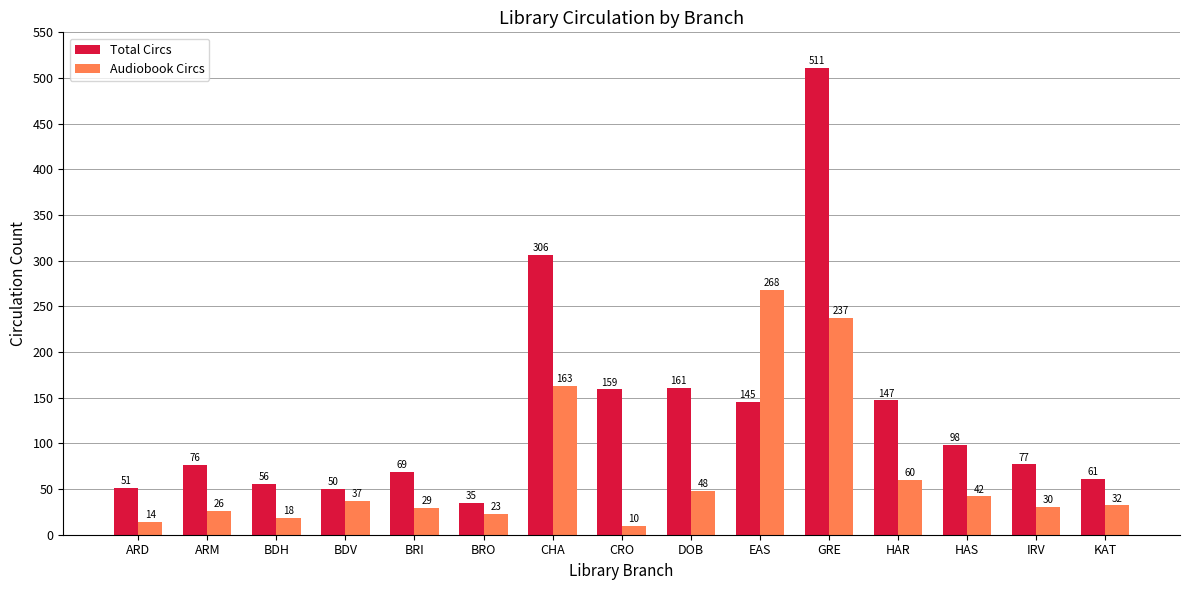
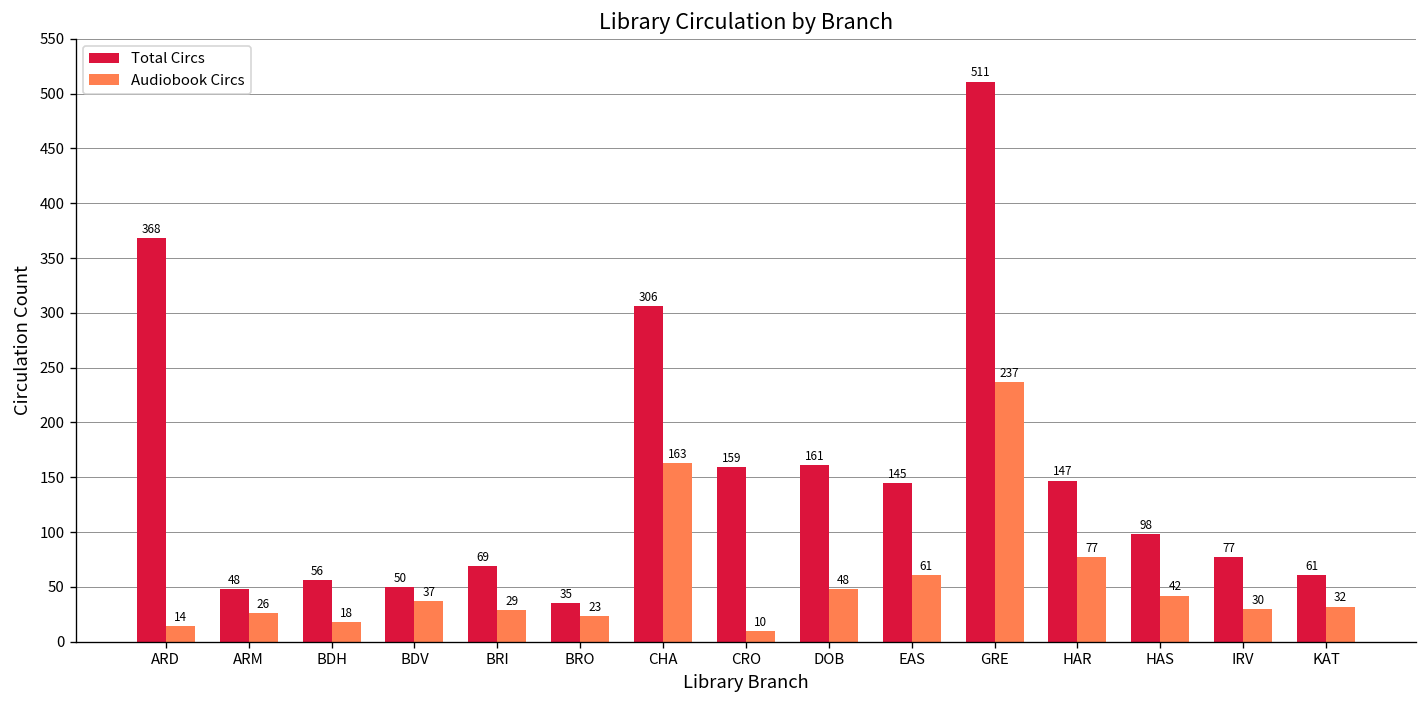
  {
    "Total Circs": {
-     "ARD": 51,
-     "ARM": 76,
+     "ARD": 368,
+     "ARM": 48,
      "BDH": 56,
      "BDV": 50,
      "BRI": 69,
      "BRO": 35,
      "CHA": 306,
      "CRO": 159,
      "DOB": 161,
      "EAS": 145,
      "GRE": 511,
      "HAR": 147,
      "HAS": 98,
      "IRV": 77,
      "KAT": 61
    },
    "Audiobook Circs": {
      "ARD": 14,
      "ARM": 26,
      "BDH": 18,
      "BDV": 37,
      "BRI": 29,
      "BRO": 23,
      "CHA": 163,
      "CRO": 10,
      "DOB": 48,
-     "EAS": 268,
+     "EAS": 61,
      "GRE": 237,
-     "HAR": 60,
+     "HAR": 77,
      "HAS": 42,
      "IRV": 30,
      "KAT": 32
    }
  }
